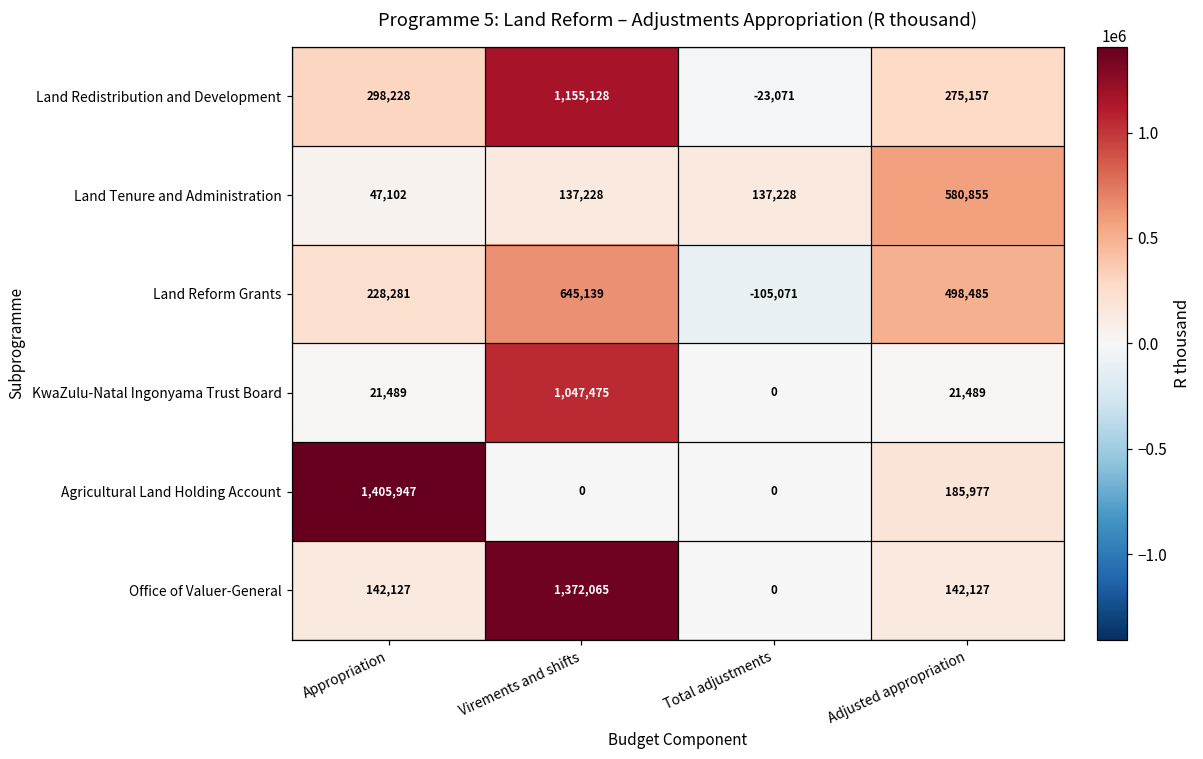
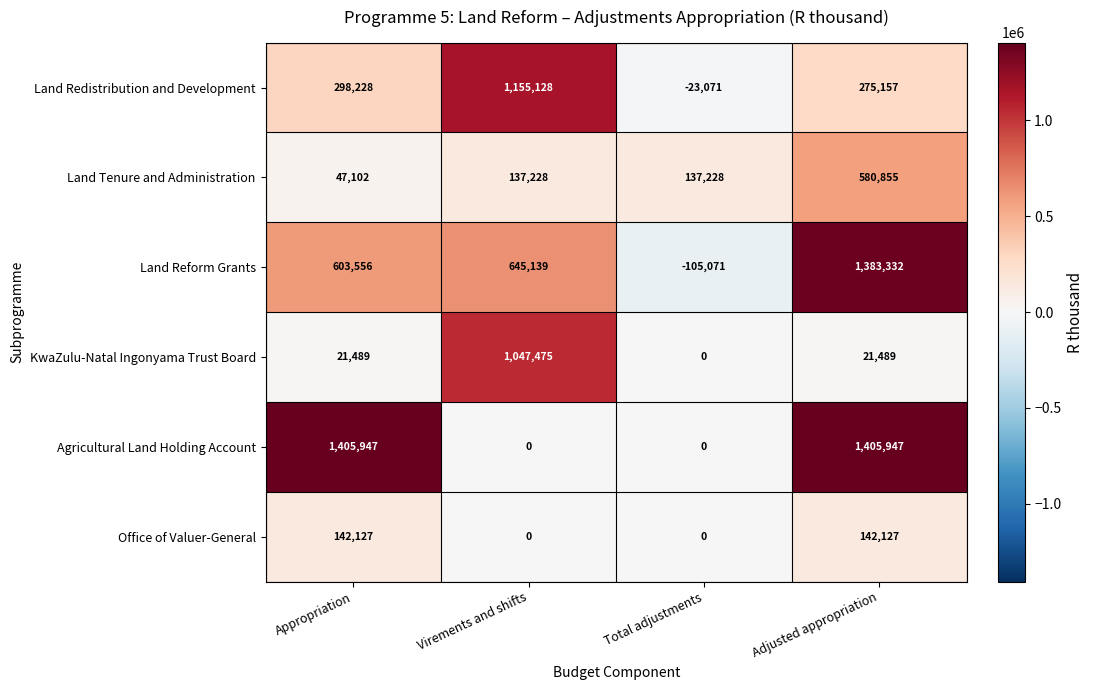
  {
    "Land Redistribution and Development": {
      "Appropriation": "298,228",
      "Virements and shifts": "1,155,128",
      "Total adjustments": "-23,071",
      "Adjusted appropriation": "275,157"
    },
    "Land Tenure and Administration": {
      "Appropriation": "47,102",
      "Virements and shifts": "137,228",
      "Total adjustments": "137,228",
      "Adjusted appropriation": "580,855"
    },
    "Land Reform Grants": {
-     "Appropriation": "228,281",
+     "Appropriation": "603,556",
      "Virements and shifts": "645,139",
      "Total adjustments": "-105,071",
-     "Adjusted appropriation": "498,485"
+     "Adjusted appropriation": "1,383,332"
    },
    "KwaZulu-Natal Ingonyama Trust Board": {
      "Appropriation": "21,489",
      "Virements and shifts": "1,047,475",
      "Total adjustments": "0",
      "Adjusted appropriation": "21,489"
    },
    "Agricultural Land Holding Account": {
      "Appropriation": "1,405,947",
      "Virements and shifts": "0",
      "Total adjustments": "0",
-     "Adjusted appropriation": "185,977"
+     "Adjusted appropriation": "1,405,947"
    },
    "Office of Valuer-General": {
      "Appropriation": "142,127",
-     "Virements and shifts": "1,372,065",
+     "Virements and shifts": "0",
      "Total adjustments": "0",
      "Adjusted appropriation": "142,127"
    }
  }
